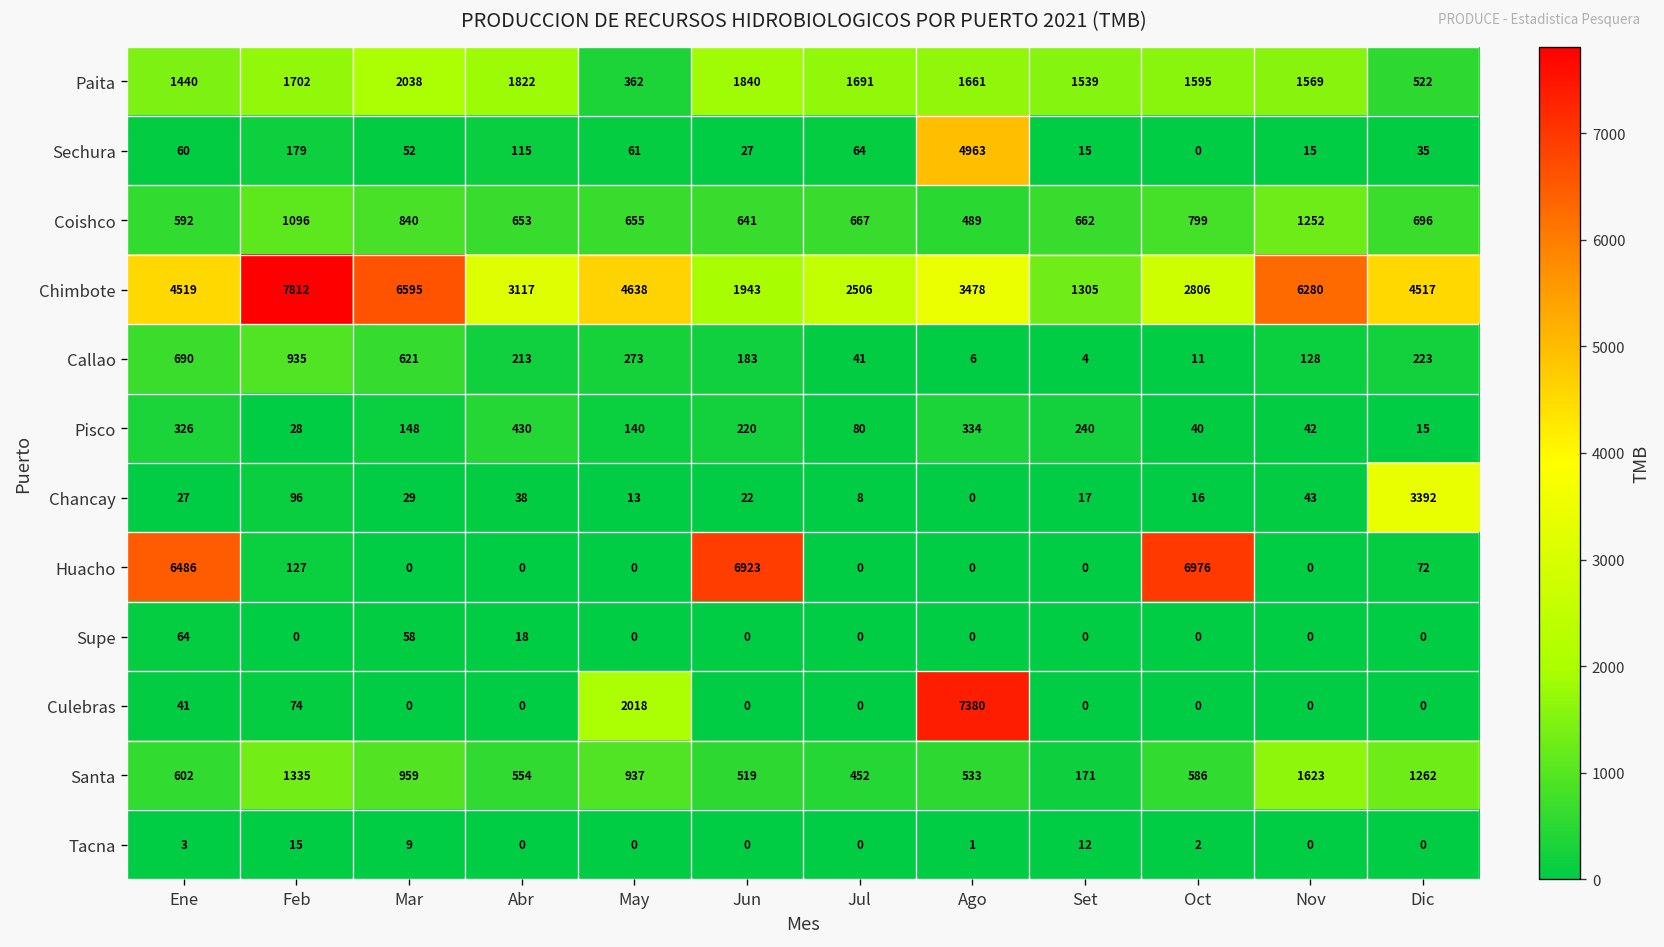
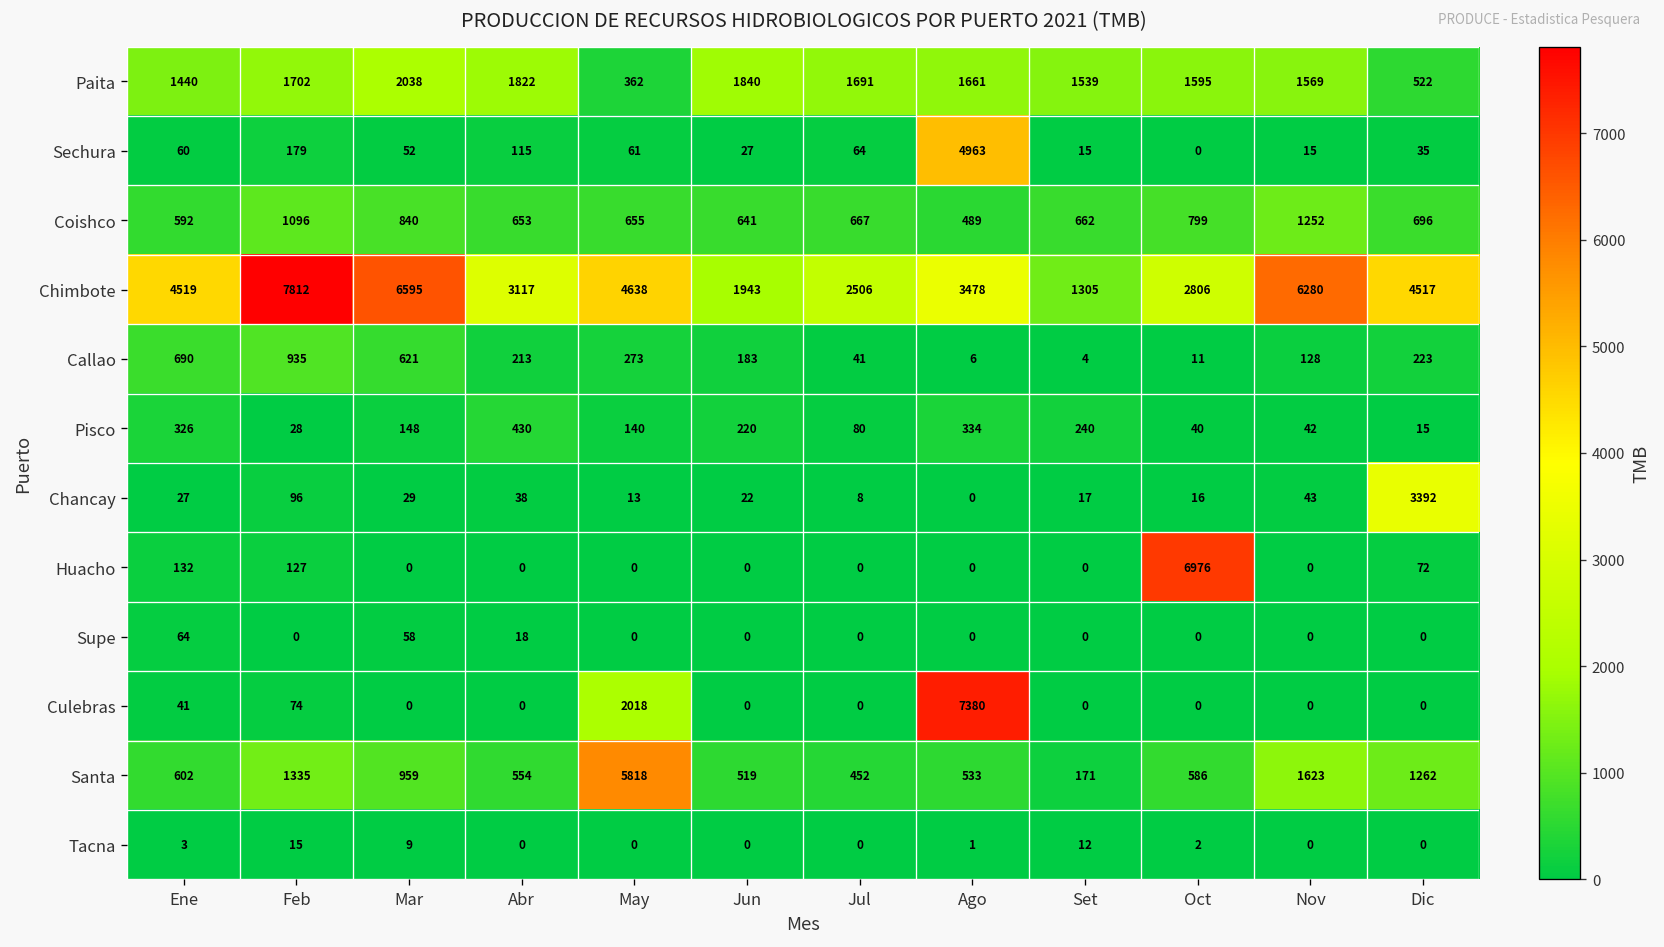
  {
    "Paita": {
      "Ene": 1440,
      "Feb": 1702,
      "Mar": 2038,
      "Abr": 1822,
      "May": 362,
      "Jun": 1840,
      "Jul": 1691,
      "Ago": 1661,
      "Set": 1539,
      "Oct": 1595,
      "Nov": 1569,
      "Dic": 522
    },
    "Sechura": {
      "Ene": 60,
      "Feb": 179,
      "Mar": 52,
      "Abr": 115,
      "May": 61,
      "Jun": 27,
      "Jul": 64,
      "Ago": 4963,
      "Set": 15,
      "Oct": 0,
      "Nov": 15,
      "Dic": 35
    },
    "Coishco": {
      "Ene": 592,
      "Feb": 1096,
      "Mar": 840,
      "Abr": 653,
      "May": 655,
      "Jun": 641,
      "Jul": 667,
      "Ago": 489,
      "Set": 662,
      "Oct": 799,
      "Nov": 1252,
      "Dic": 696
    },
    "Chimbote": {
      "Ene": 4519,
      "Feb": 7812,
      "Mar": 6595,
      "Abr": 3117,
      "May": 4638,
      "Jun": 1943,
      "Jul": 2506,
      "Ago": 3478,
      "Set": 1305,
      "Oct": 2806,
      "Nov": 6280,
      "Dic": 4517
    },
    "Callao": {
      "Ene": 690,
      "Feb": 935,
      "Mar": 621,
      "Abr": 213,
      "May": 273,
      "Jun": 183,
      "Jul": 41,
      "Ago": 6,
      "Set": 4,
      "Oct": 11,
      "Nov": 128,
      "Dic": 223
    },
    "Pisco": {
      "Ene": 326,
      "Feb": 28,
      "Mar": 148,
      "Abr": 430,
      "May": 140,
      "Jun": 220,
      "Jul": 80,
      "Ago": 334,
      "Set": 240,
      "Oct": 40,
      "Nov": 42,
      "Dic": 15
    },
    "Chancay": {
      "Ene": 27,
      "Feb": 96,
      "Mar": 29,
      "Abr": 38,
      "May": 13,
      "Jun": 22,
      "Jul": 8,
      "Ago": 0,
      "Set": 17,
      "Oct": 16,
      "Nov": 43,
      "Dic": 3392
    },
    "Huacho": {
-     "Ene": 6486,
+     "Ene": 132,
      "Feb": 127,
      "Mar": 0,
      "Abr": 0,
      "May": 0,
-     "Jun": 6923,
+     "Jun": 0,
      "Jul": 0,
      "Ago": 0,
      "Set": 0,
      "Oct": 6976,
      "Nov": 0,
      "Dic": 72
    },
    "Supe": {
      "Ene": 64,
      "Feb": 0,
      "Mar": 58,
      "Abr": 18,
      "May": 0,
      "Jun": 0,
      "Jul": 0,
      "Ago": 0,
      "Set": 0,
      "Oct": 0,
      "Nov": 0,
      "Dic": 0
    },
    "Culebras": {
      "Ene": 41,
      "Feb": 74,
      "Mar": 0,
      "Abr": 0,
      "May": 2018,
      "Jun": 0,
      "Jul": 0,
      "Ago": 7380,
      "Set": 0,
      "Oct": 0,
      "Nov": 0,
      "Dic": 0
    },
    "Santa": {
      "Ene": 602,
      "Feb": 1335,
      "Mar": 959,
      "Abr": 554,
-     "May": 937,
+     "May": 5818,
      "Jun": 519,
      "Jul": 452,
      "Ago": 533,
      "Set": 171,
      "Oct": 586,
      "Nov": 1623,
      "Dic": 1262
    },
    "Tacna": {
      "Ene": 3,
      "Feb": 15,
      "Mar": 9,
      "Abr": 0,
      "May": 0,
      "Jun": 0,
      "Jul": 0,
      "Ago": 1,
      "Set": 12,
      "Oct": 2,
      "Nov": 0,
      "Dic": 0
    }
  }
